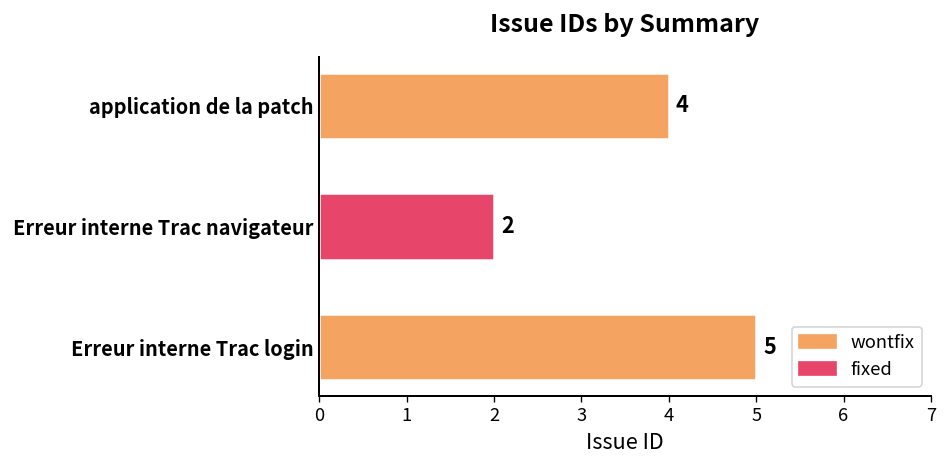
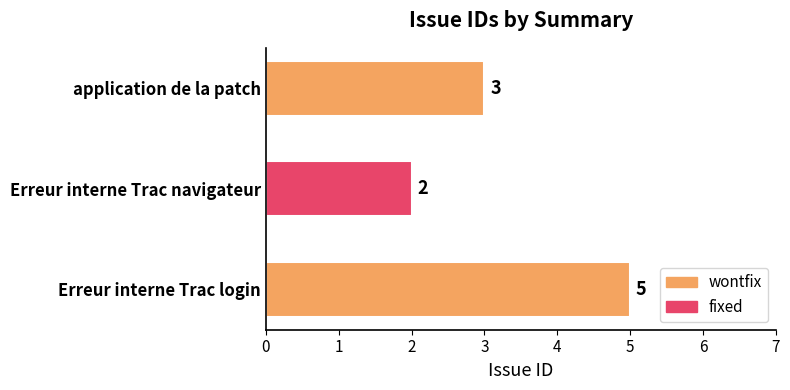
  {
-   "application de la patch": 4,
+   "application de la patch": 3,
    "Erreur interne Trac navigateur": 2,
    "Erreur interne Trac login": 5
  }
